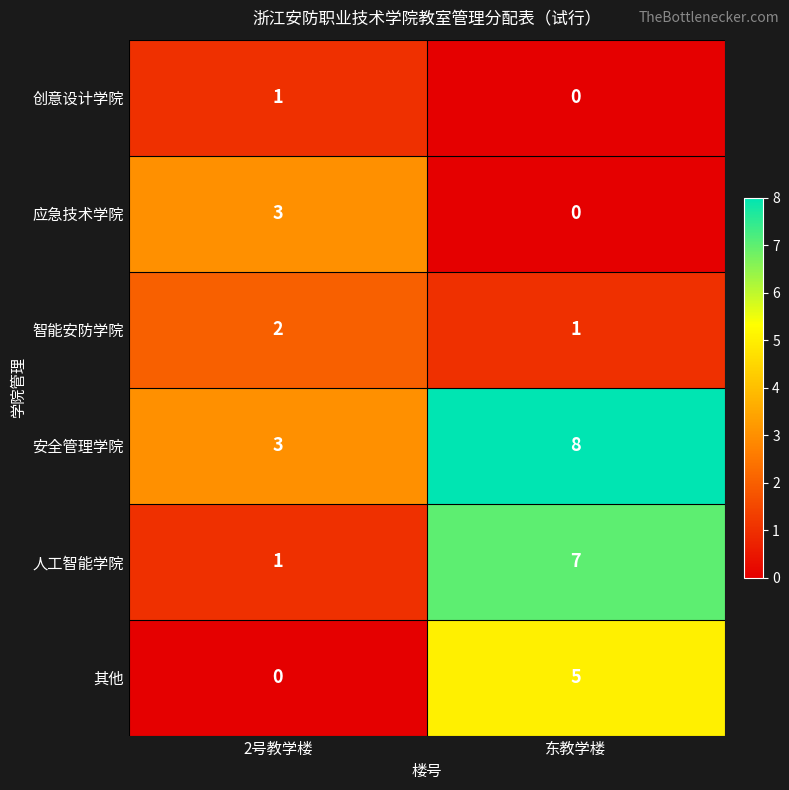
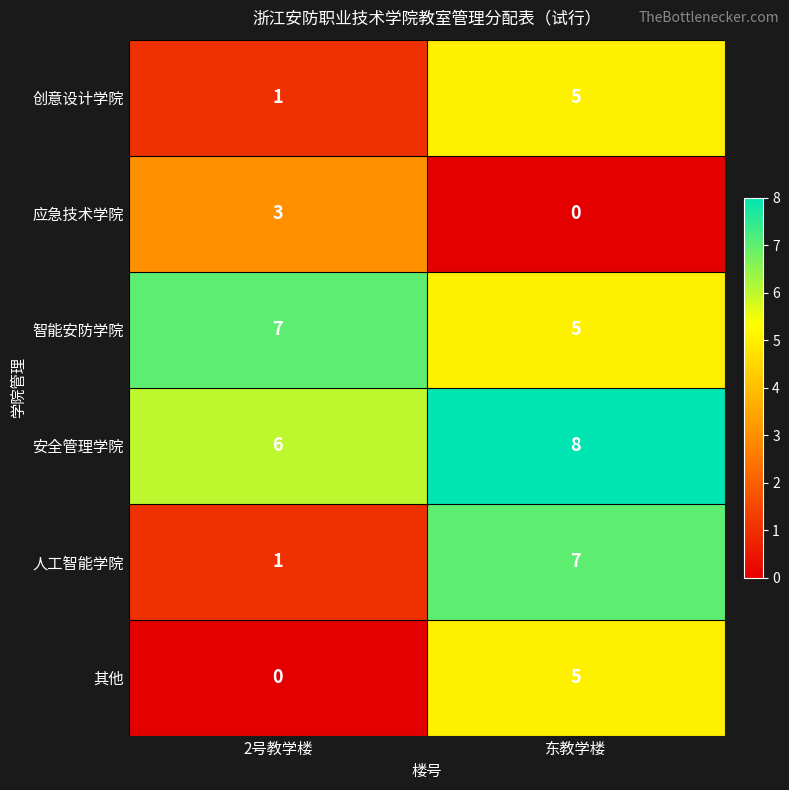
  {
    "创意设计学院": {
      "2号教学楼": 1,
-     "东教学楼": 0
+     "东教学楼": 5
    },
    "应急技术学院": {
      "2号教学楼": 3,
      "东教学楼": 0
    },
    "智能安防学院": {
-     "2号教学楼": 2,
-     "东教学楼": 1
+     "2号教学楼": 7,
+     "东教学楼": 5
    },
    "安全管理学院": {
-     "2号教学楼": 3,
+     "2号教学楼": 6,
      "东教学楼": 8
    },
    "人工智能学院": {
      "2号教学楼": 1,
      "东教学楼": 7
    },
    "其他": {
      "2号教学楼": 0,
      "东教学楼": 5
    }
  }
